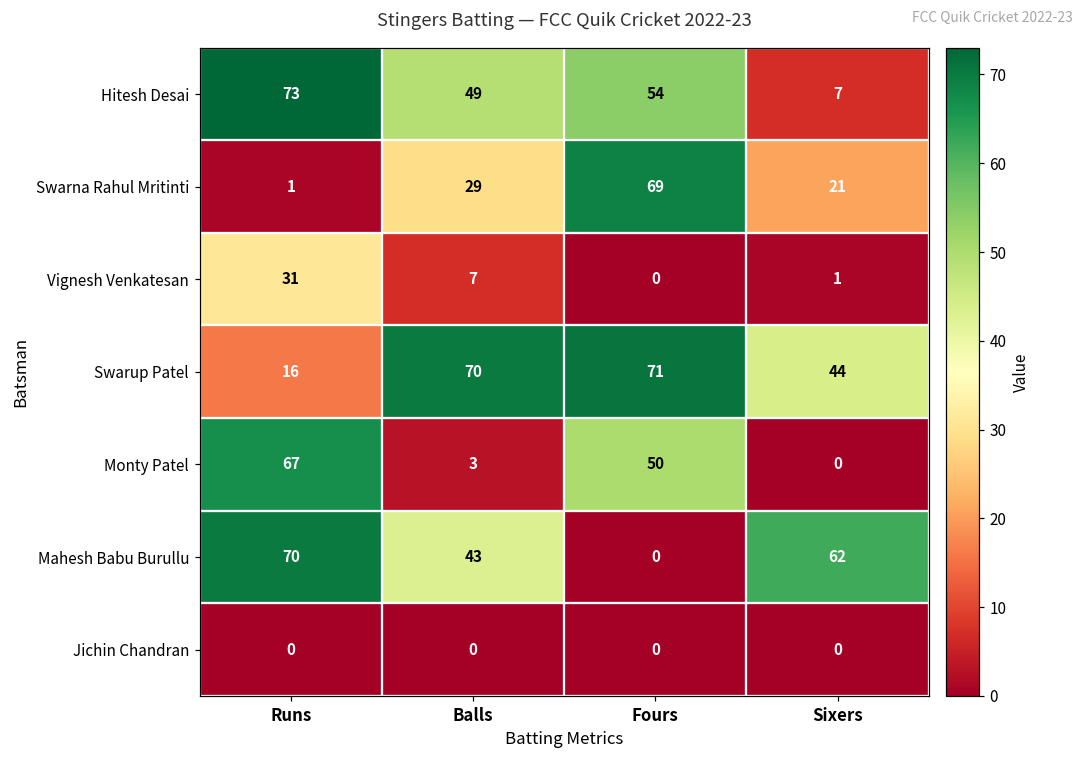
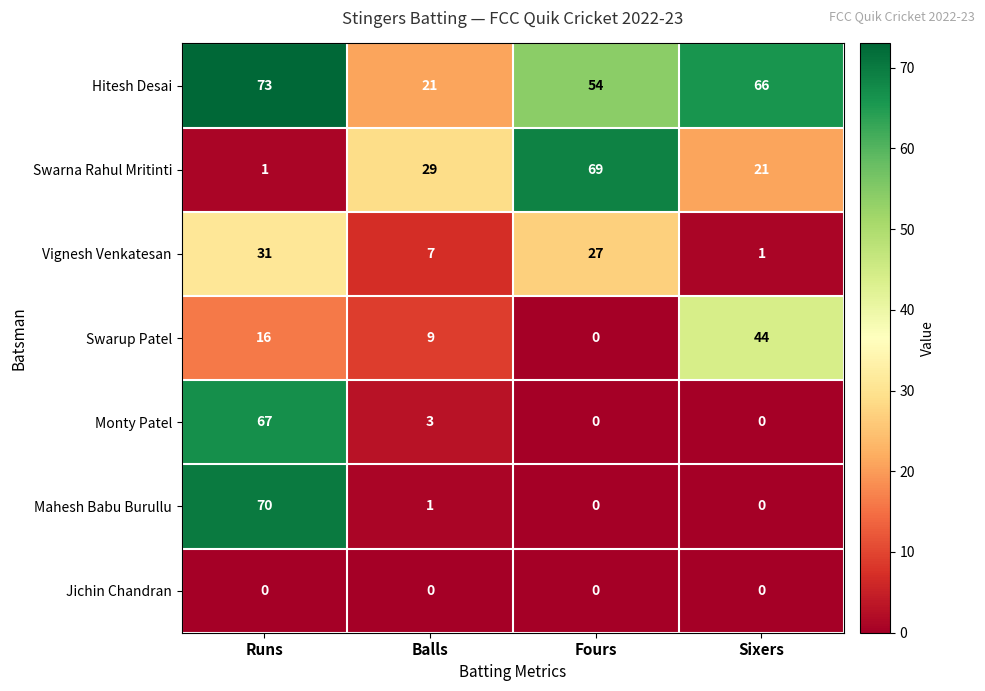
  {
    "Hitesh Desai": {
      "Runs": 73,
-     "Balls": 49,
+     "Balls": 21,
      "Fours": 54,
-     "Sixers": 7
+     "Sixers": 66
    },
    "Swarna Rahul Mritinti": {
      "Runs": 1,
      "Balls": 29,
      "Fours": 69,
      "Sixers": 21
    },
    "Vignesh Venkatesan": {
      "Runs": 31,
      "Balls": 7,
-     "Fours": 0,
+     "Fours": 27,
      "Sixers": 1
    },
    "Swarup Patel": {
      "Runs": 16,
-     "Balls": 70,
-     "Fours": 71,
+     "Balls": 9,
+     "Fours": 0,
      "Sixers": 44
    },
    "Monty Patel": {
      "Runs": 67,
      "Balls": 3,
-     "Fours": 50,
+     "Fours": 0,
      "Sixers": 0
    },
    "Mahesh Babu Burullu": {
      "Runs": 70,
-     "Balls": 43,
+     "Balls": 1,
      "Fours": 0,
-     "Sixers": 62
+     "Sixers": 0
    },
    "Jichin Chandran": {
      "Runs": 0,
      "Balls": 0,
      "Fours": 0,
      "Sixers": 0
    }
  }
